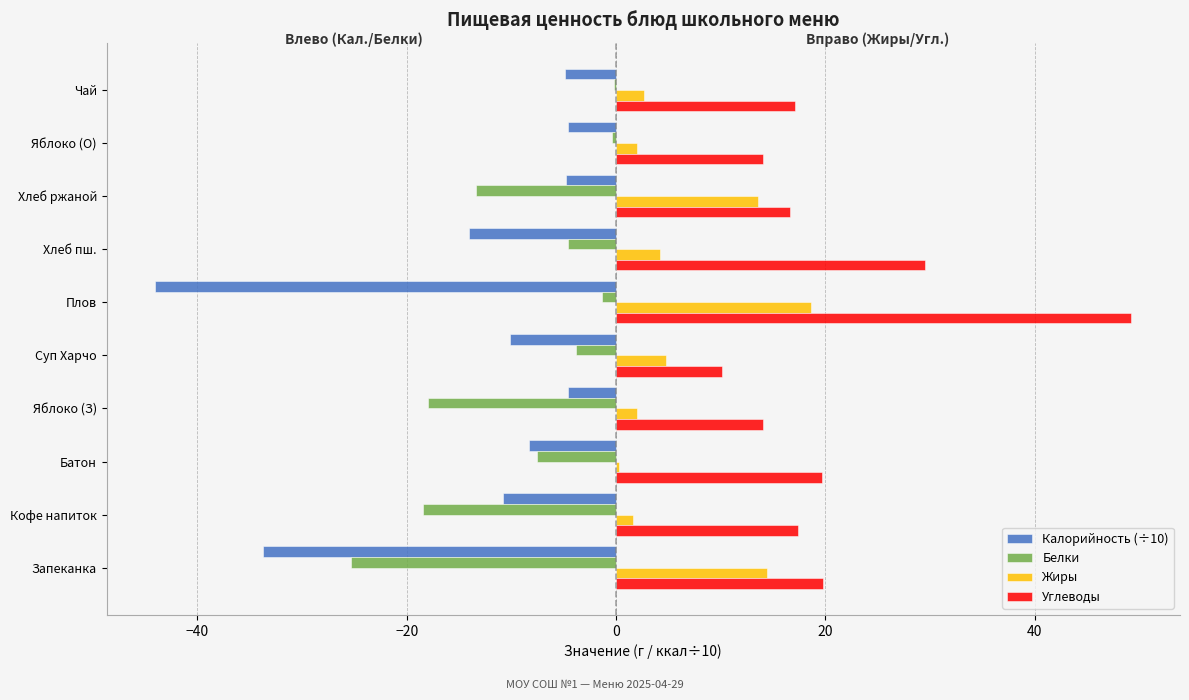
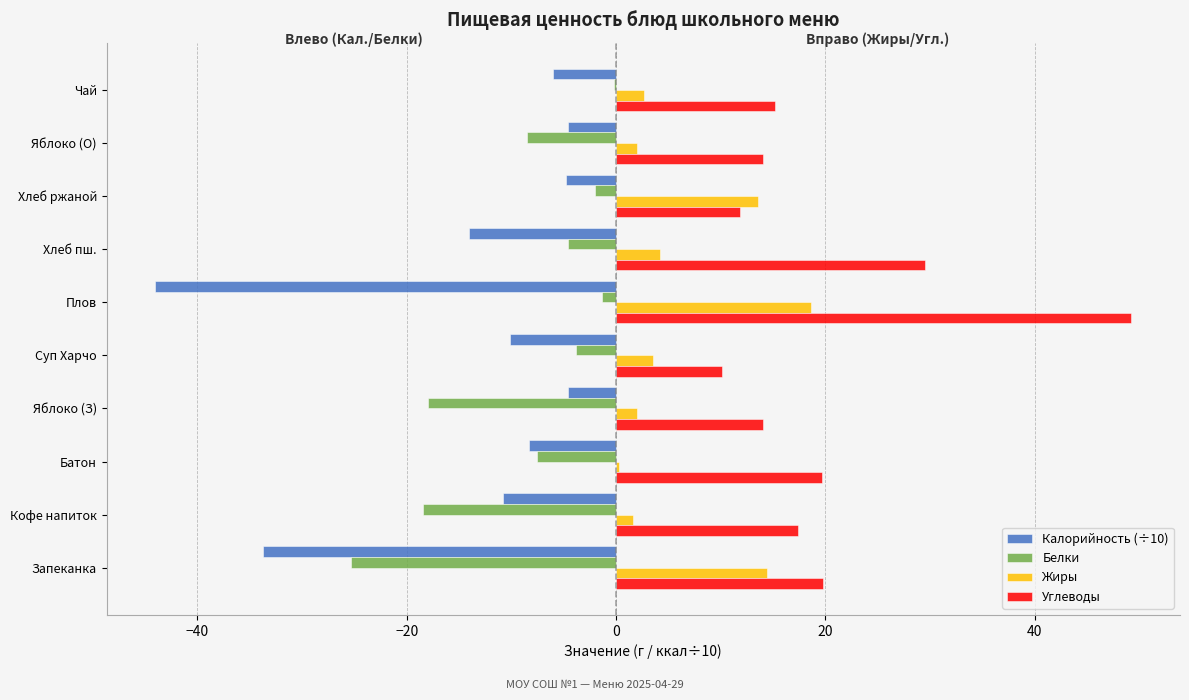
  {
    "Калорийность (÷10)": {
-     "Чай": -4.8,
+     "Чай": -6.0,
      "Яблоко (О)": -4.6,
      "Хлеб ржаной": -4.8,
      "Хлеб пш.": -14.1,
      "Плов": -44.0,
      "Суп Харчо": -10.2,
      "Яблоко (З)": -4.6,
      "Батон": -8.3,
      "Кофе напиток": -10.8,
      "Запеканка": -33.7
    },
    "Белки": {
-     "Яблоко (О)": -0.4,
-     "Хлеб ржаной": -13.4,
+     "Яблоко (О)": -8.5,
+     "Хлеб ржаной": -2.0,
      "Хлеб пш.": -4.6,
      "Плов": -1.3,
      "Суп Харчо": -3.9,
      "Яблоко (З)": -18.0,
      "Батон": -7.6,
      "Кофе напиток": -18.5,
      "Запеканка": -25.4
    },
    "Жиры": {
      "Чай": 2.7,
      "Яблоко (О)": 2.0,
      "Хлеб ржаной": 13.6,
      "Хлеб пш.": 4.2,
      "Плов": 18.6,
-     "Суп Харчо": 4.8,
+     "Суп Харчо": 3.6,
      "Яблоко (З)": 2.0,
      "Батон": 0.3,
      "Кофе напиток": 1.6,
      "Запеканка": 14.4
    },
    "Углеводы": {
-     "Чай": 17.1,
+     "Чай": 15.2,
      "Яблоко (О)": 14.0,
-     "Хлеб ржаной": 16.6,
+     "Хлеб ржаной": 11.8,
      "Хлеб пш.": 29.5,
      "Плов": 49.2,
      "Суп Харчо": 10.1,
      "Яблоко (З)": 14.0,
      "Батон": 19.7,
      "Кофе напиток": 17.3,
      "Запеканка": 19.8
    }
  }
